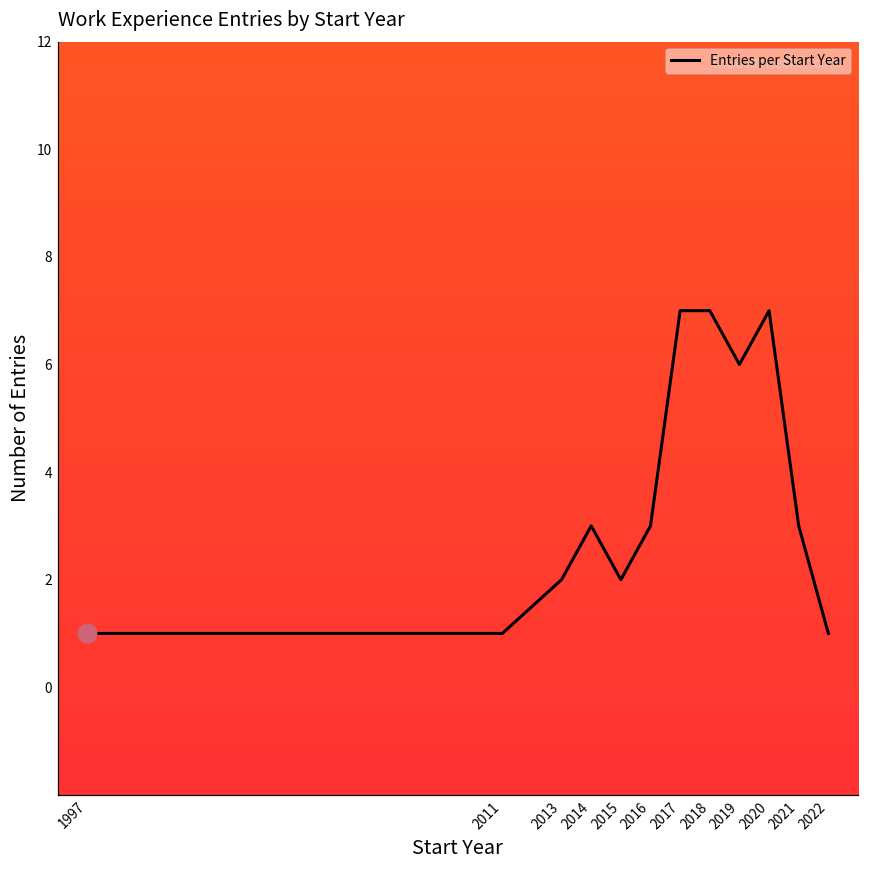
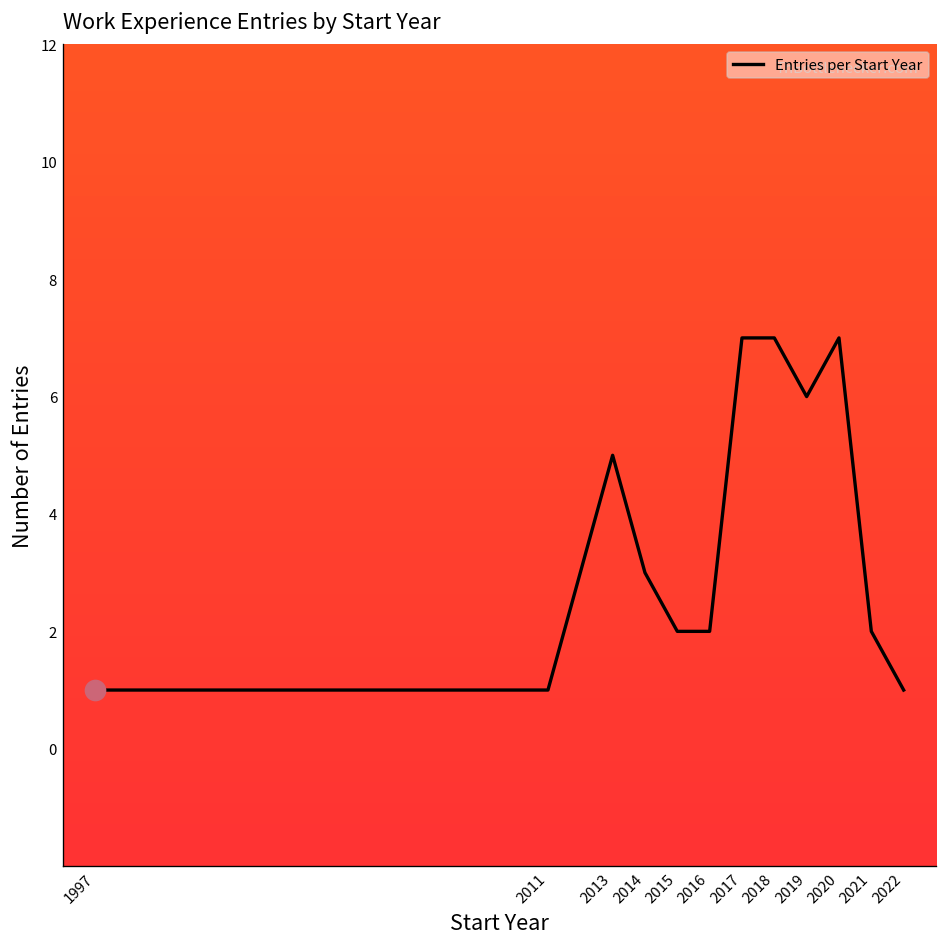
  {
    "Entries per Start Year": {
      "2011": 1,
-     "2013": 2,
+     "2013": 5,
      "2014": 3,
      "2015": 2,
-     "2016": 3,
+     "2016": 2,
      "2017": 7,
      "2018": 7,
      "2019": 6,
      "2020": 7,
-     "2021": 3,
+     "2021": 2,
      "2022": 1
    }
  }
